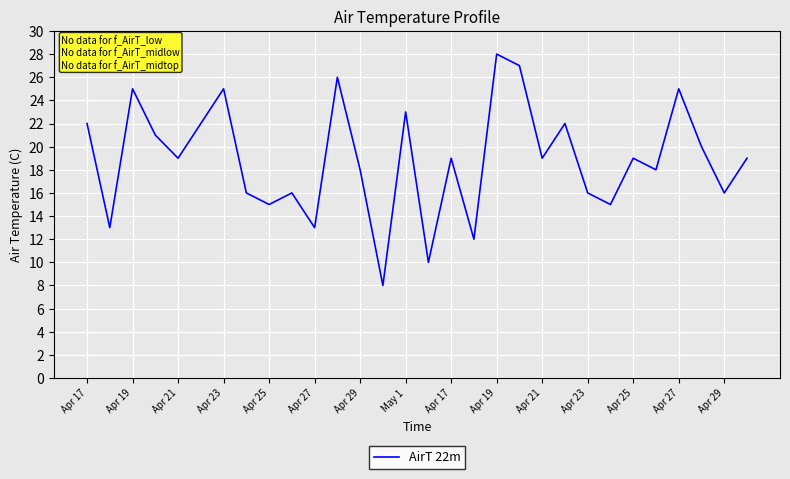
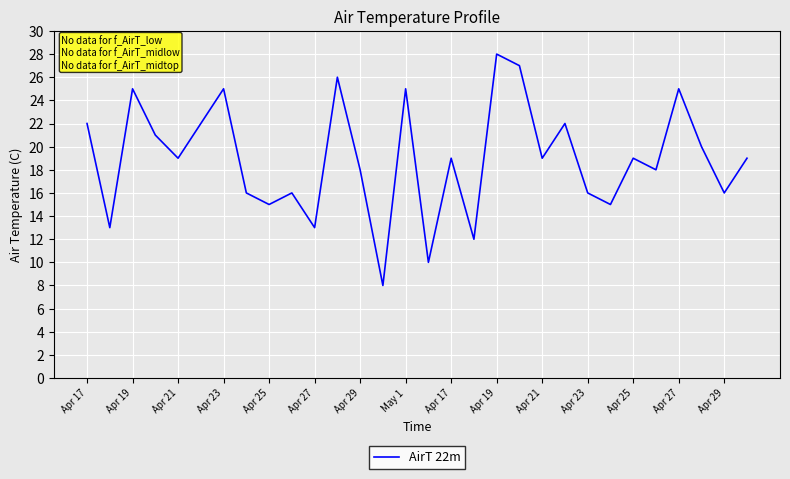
  {
-   "May 1": 23
+   "May 1": 25
  }
